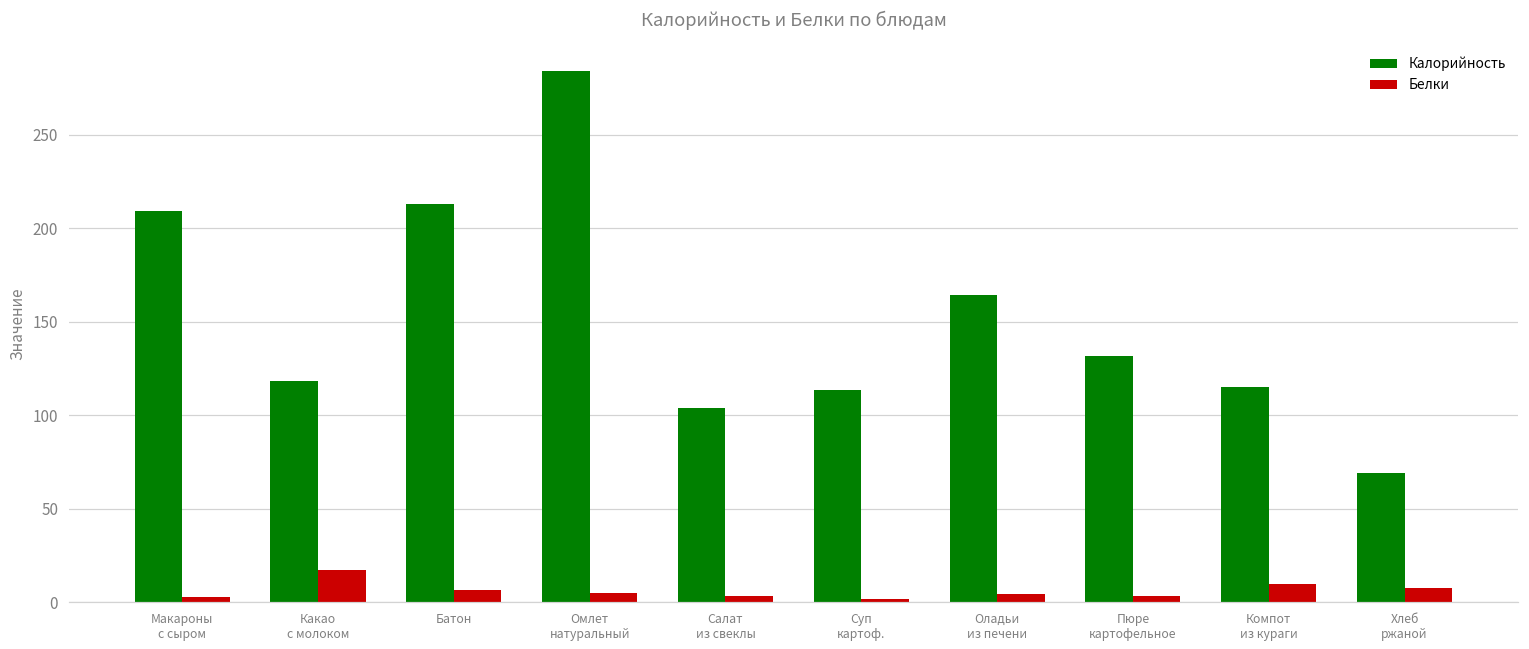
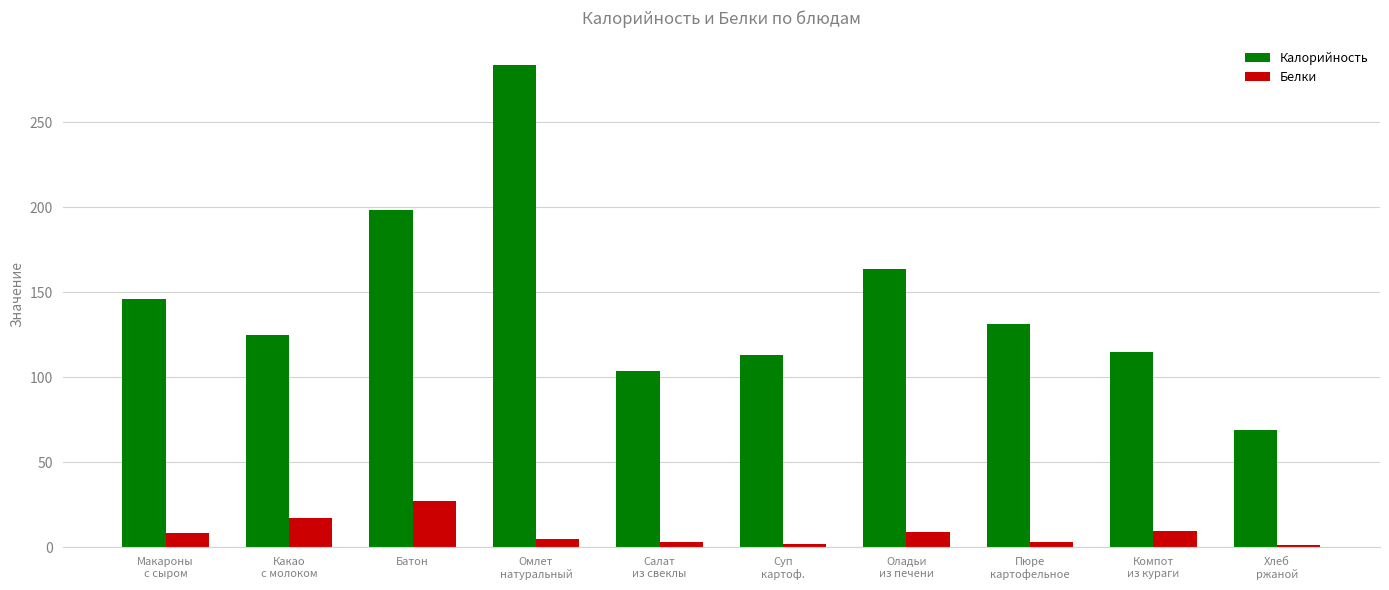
  {
    "Калорийность": {
-     "Макароны с сыром": 209,
-     "Какао с молоком": 118,
-     "Батон": 213,
+     "Макароны с сыром": 146,
+     "Какао с молоком": 125,
+     "Батон": 198,
      "Омлет натуральный": 284,
      "Салат из свеклы": 104,
      "Суп картоф.": 113,
      "Оладьи из печени": 164,
      "Пюре картофельное": 132,
      "Компот из кураги": 115,
      "Хлеб ржаной": 69
    },
    "Белки": {
-     "Макароны с сыром": 3,
+     "Макароны с сыром": 8,
      "Какао с молоком": 17,
-     "Батон": 6,
+     "Батон": 28,
      "Омлет натуральный": 5,
      "Салат из свеклы": 3,
      "Суп картоф.": 2,
-     "Оладьи из печени": 4,
+     "Оладьи из печени": 9,
      "Пюре картофельное": 3,
      "Компот из кураги": 10,
-     "Хлеб ржаной": 8
+     "Хлеб ржаной": 2
    }
  }
